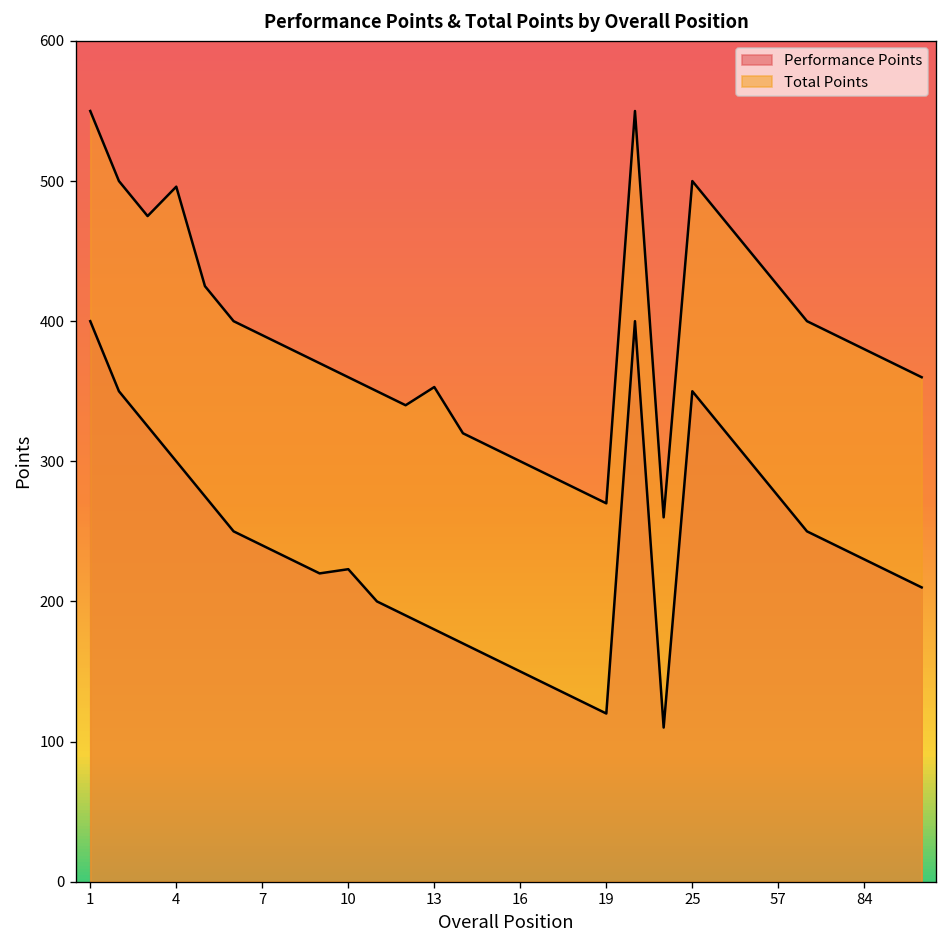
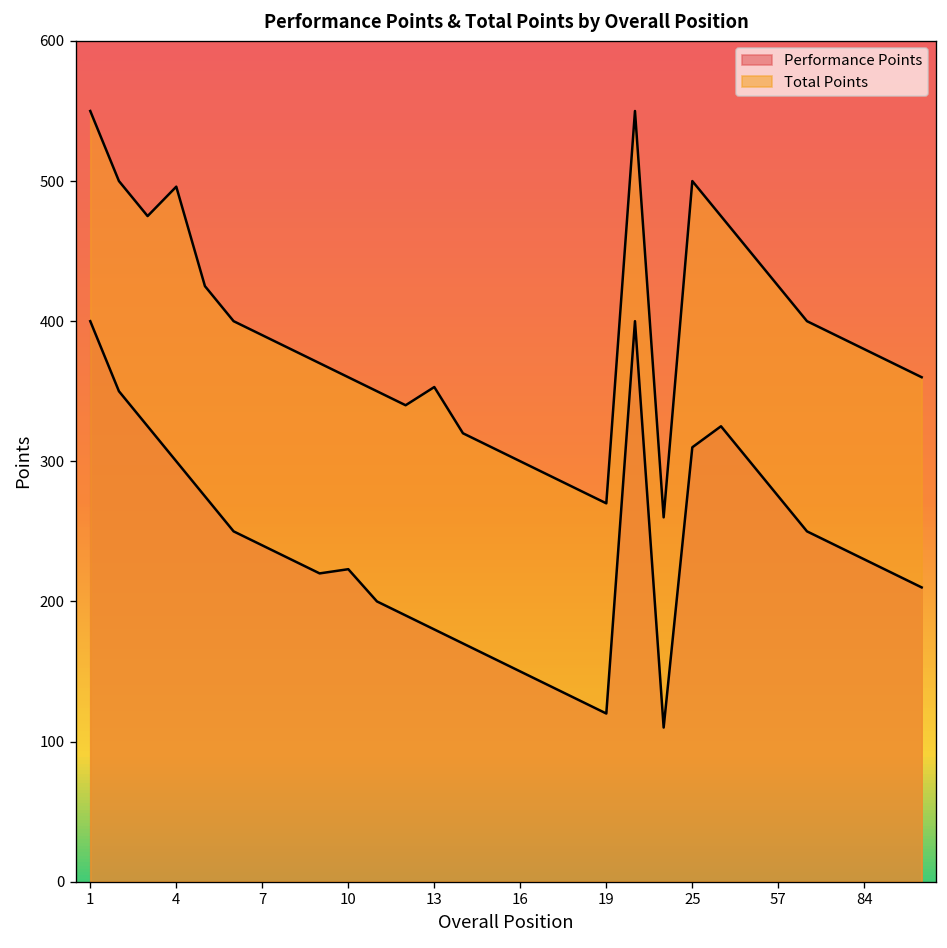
  {
    "Performance Points": {
      "1": 400,
      "4": 300,
      "7": 240,
      "10": 223,
      "13": 180,
      "16": 150,
      "19": 120,
-     "25": 350,
+     "25": 310,
      "57": 275,
      "84": 230
    },
    "Total Points": {
      "1": 550,
      "4": 496,
      "7": 390,
      "10": 360,
      "13": 353,
      "16": 300,
      "19": 270,
      "25": 500,
      "57": 425,
      "84": 380
    }
  }
